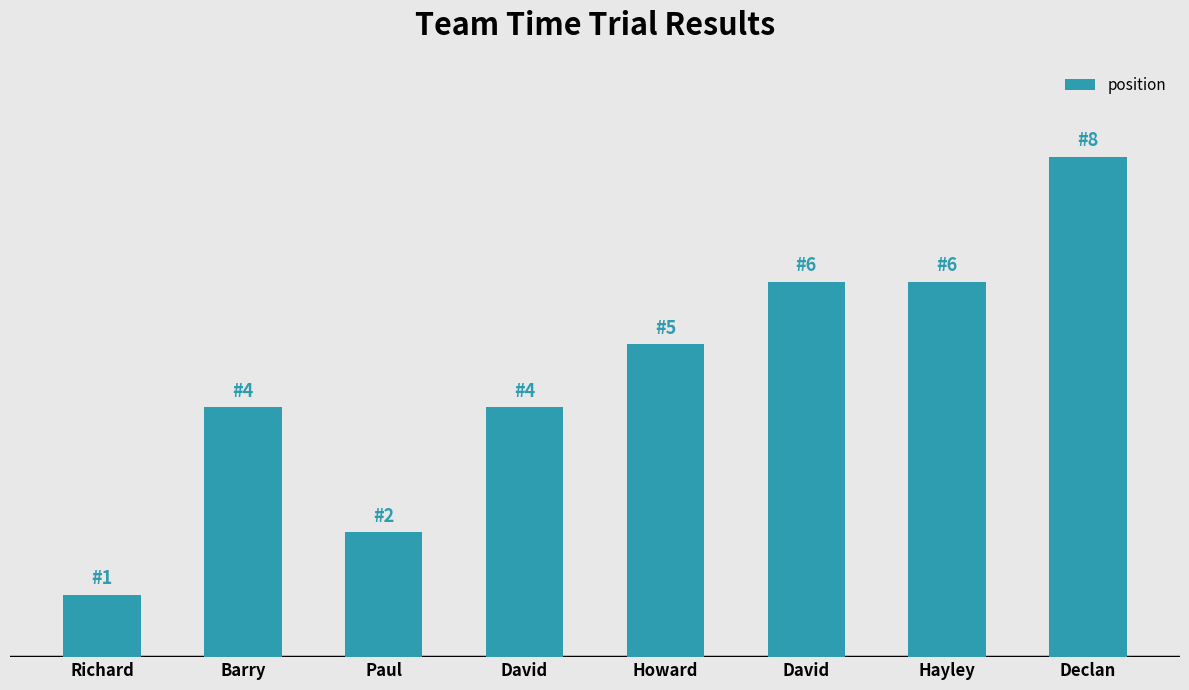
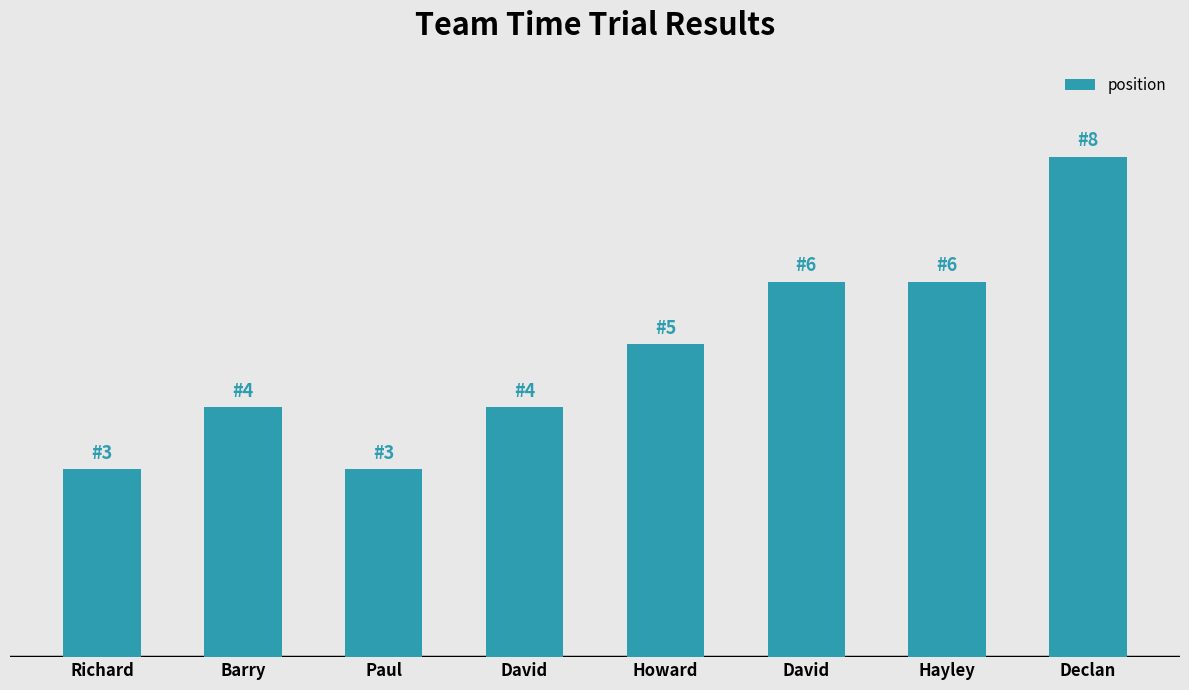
  {
-   "Richard": 1,
+   "Richard": 3,
    "Barry": 4,
-   "Paul": 2,
+   "Paul": 3,
    "Howard": 5,
    "Hayley": 6,
    "Declan": 8
  }
